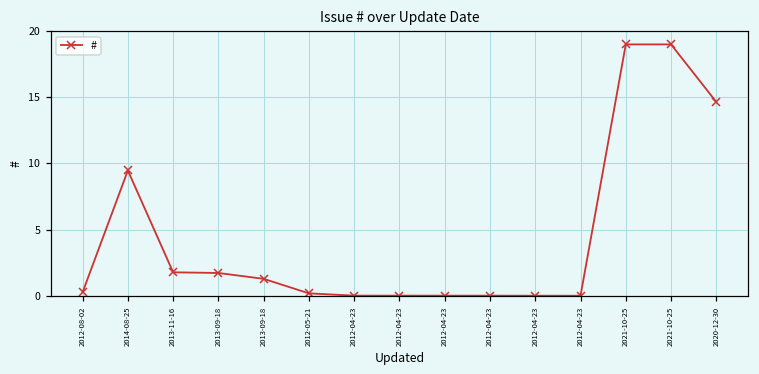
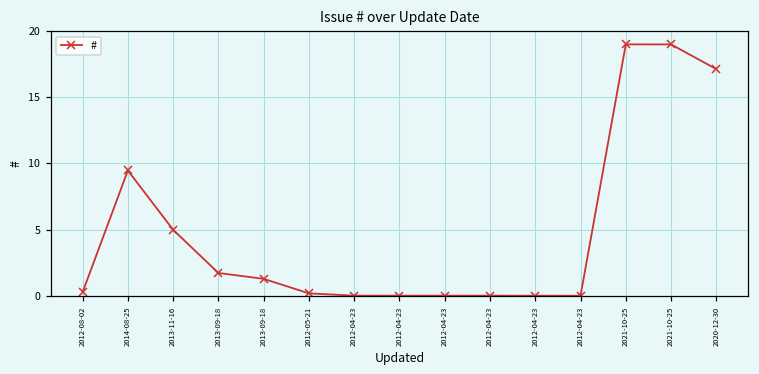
  {
    "2012-08-02": 0.3,
    "2014-08-25": 9.5,
-   "2013-11-16": 1.8,
+   "2013-11-16": 5.0,
    "2012-05-21": 0.2,
-   "2020-12-30": 14.6
+   "2020-12-30": 17.1
  }
